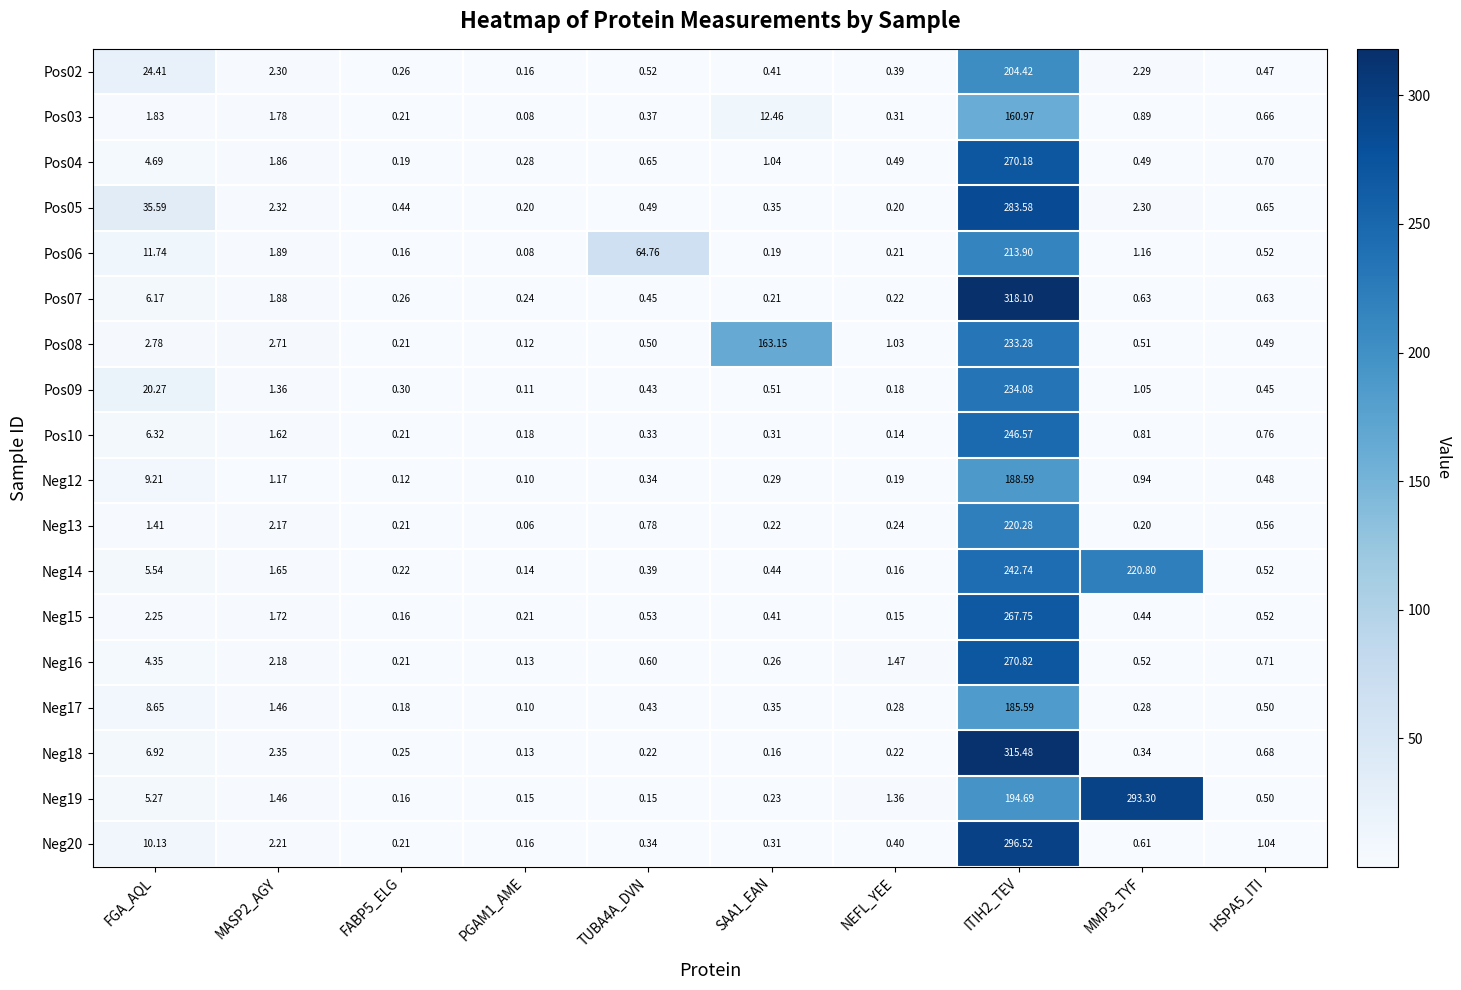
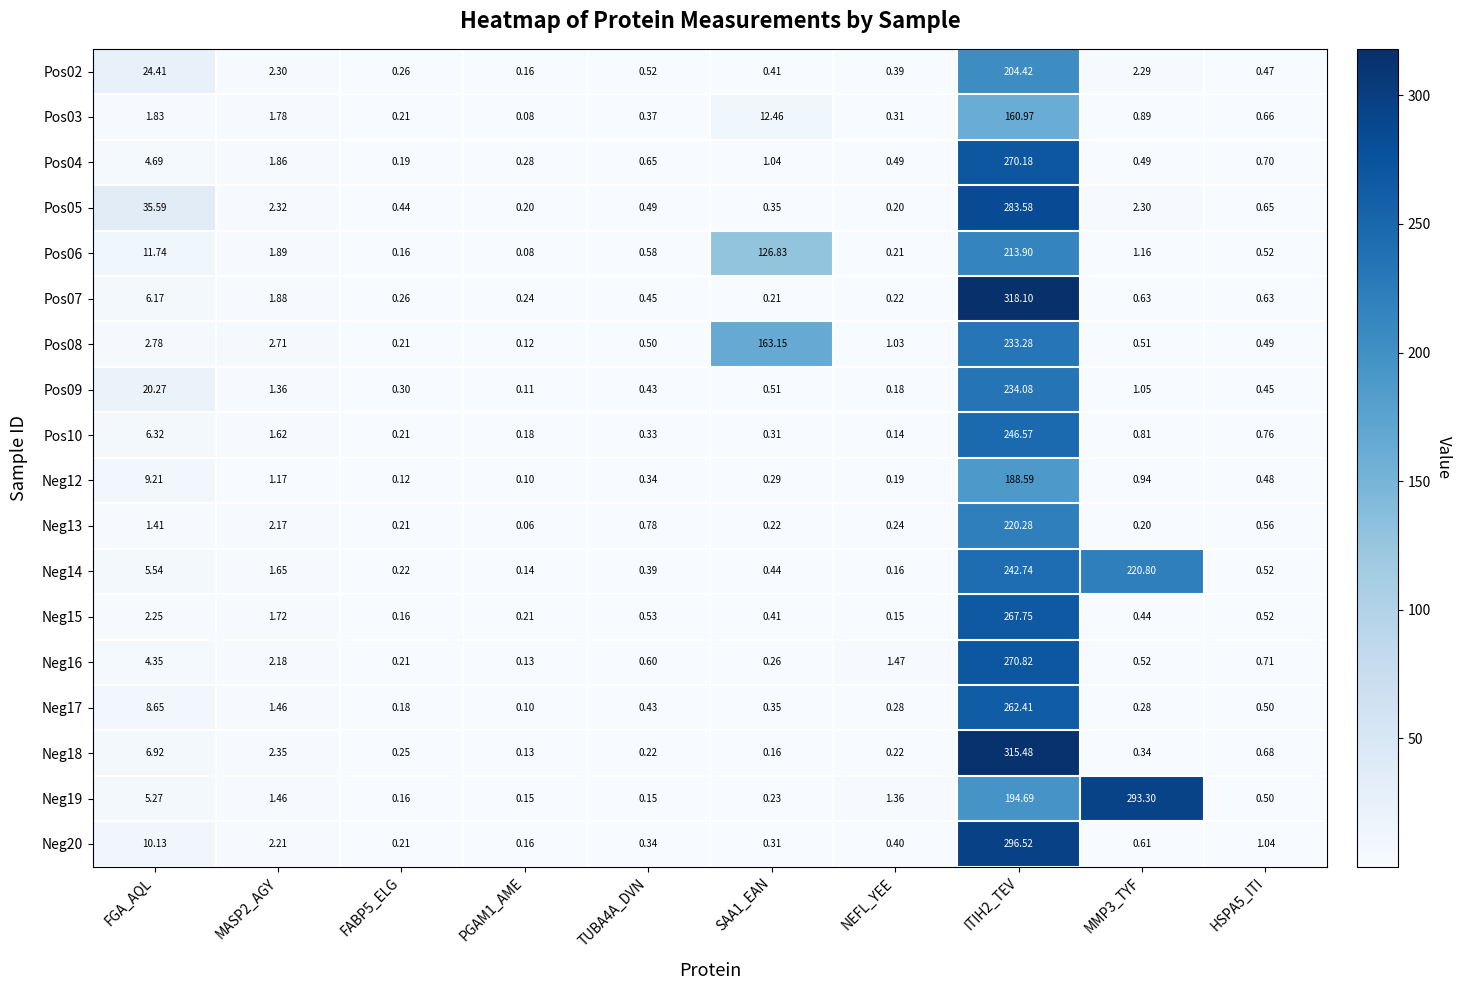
  {
    "Pos02": {
      "FGA_AQL": 24.41,
      "MASP2_AGY": 2.30,
      "FABP5_ELG": 0.26,
      "PGAM1_AME": 0.16,
      "TUBA4A_DVN": 0.52,
      "SAA1_EAN": 0.41,
      "NEFL_YEE": 0.39,
      "ITIH2_TEV": 204.42,
      "MMP3_TYF": 2.29,
      "HSPA5_ITI": 0.47
    },
    "Pos03": {
      "FGA_AQL": 1.83,
      "MASP2_AGY": 1.78,
      "FABP5_ELG": 0.21,
      "PGAM1_AME": 0.08,
      "TUBA4A_DVN": 0.37,
      "SAA1_EAN": 12.46,
      "NEFL_YEE": 0.31,
      "ITIH2_TEV": 160.97,
      "MMP3_TYF": 0.89,
      "HSPA5_ITI": 0.66
    },
    "Pos04": {
      "FGA_AQL": 4.69,
      "MASP2_AGY": 1.86,
      "FABP5_ELG": 0.19,
      "PGAM1_AME": 0.28,
      "TUBA4A_DVN": 0.65,
      "SAA1_EAN": 1.04,
      "NEFL_YEE": 0.49,
      "ITIH2_TEV": 270.18,
      "MMP3_TYF": 0.49,
      "HSPA5_ITI": 0.70
    },
    "Pos05": {
      "FGA_AQL": 35.59,
      "MASP2_AGY": 2.32,
      "FABP5_ELG": 0.44,
      "PGAM1_AME": 0.20,
      "TUBA4A_DVN": 0.49,
      "SAA1_EAN": 0.35,
      "NEFL_YEE": 0.20,
      "ITIH2_TEV": 283.58,
      "MMP3_TYF": 2.30,
      "HSPA5_ITI": 0.65
    },
    "Pos06": {
      "FGA_AQL": 11.74,
      "MASP2_AGY": 1.89,
      "FABP5_ELG": 0.16,
      "PGAM1_AME": 0.08,
-     "TUBA4A_DVN": 64.76,
-     "SAA1_EAN": 0.19,
+     "TUBA4A_DVN": 0.58,
+     "SAA1_EAN": 126.83,
      "NEFL_YEE": 0.21,
      "ITIH2_TEV": 213.90,
      "MMP3_TYF": 1.16,
      "HSPA5_ITI": 0.52
    },
    "Pos07": {
      "FGA_AQL": 6.17,
      "MASP2_AGY": 1.88,
      "FABP5_ELG": 0.26,
      "PGAM1_AME": 0.24,
      "TUBA4A_DVN": 0.45,
      "SAA1_EAN": 0.21,
      "NEFL_YEE": 0.22,
      "ITIH2_TEV": 318.10,
      "MMP3_TYF": 0.63,
      "HSPA5_ITI": 0.63
    },
    "Pos08": {
      "FGA_AQL": 2.78,
      "MASP2_AGY": 2.71,
      "FABP5_ELG": 0.21,
      "PGAM1_AME": 0.12,
      "TUBA4A_DVN": 0.50,
      "SAA1_EAN": 163.15,
      "NEFL_YEE": 1.03,
      "ITIH2_TEV": 233.28,
      "MMP3_TYF": 0.51,
      "HSPA5_ITI": 0.49
    },
    "Pos09": {
      "FGA_AQL": 20.27,
      "MASP2_AGY": 1.36,
      "FABP5_ELG": 0.30,
      "PGAM1_AME": 0.11,
      "TUBA4A_DVN": 0.43,
      "SAA1_EAN": 0.51,
      "NEFL_YEE": 0.18,
      "ITIH2_TEV": 234.08,
      "MMP3_TYF": 1.05,
      "HSPA5_ITI": 0.45
    },
    "Pos10": {
      "FGA_AQL": 6.32,
      "MASP2_AGY": 1.62,
      "FABP5_ELG": 0.21,
      "PGAM1_AME": 0.18,
      "TUBA4A_DVN": 0.33,
      "SAA1_EAN": 0.31,
      "NEFL_YEE": 0.14,
      "ITIH2_TEV": 246.57,
      "MMP3_TYF": 0.81,
      "HSPA5_ITI": 0.76
    },
    "Neg12": {
      "FGA_AQL": 9.21,
      "MASP2_AGY": 1.17,
      "FABP5_ELG": 0.12,
      "PGAM1_AME": 0.10,
      "TUBA4A_DVN": 0.34,
      "SAA1_EAN": 0.29,
      "NEFL_YEE": 0.19,
      "ITIH2_TEV": 188.59,
      "MMP3_TYF": 0.94,
      "HSPA5_ITI": 0.48
    },
    "Neg13": {
      "FGA_AQL": 1.41,
      "MASP2_AGY": 2.17,
      "FABP5_ELG": 0.21,
      "PGAM1_AME": 0.06,
      "TUBA4A_DVN": 0.78,
      "SAA1_EAN": 0.22,
      "NEFL_YEE": 0.24,
      "ITIH2_TEV": 220.28,
      "MMP3_TYF": 0.20,
      "HSPA5_ITI": 0.56
    },
    "Neg14": {
      "FGA_AQL": 5.54,
      "MASP2_AGY": 1.65,
      "FABP5_ELG": 0.22,
      "PGAM1_AME": 0.14,
      "TUBA4A_DVN": 0.39,
      "SAA1_EAN": 0.44,
      "NEFL_YEE": 0.16,
      "ITIH2_TEV": 242.74,
      "MMP3_TYF": 220.80,
      "HSPA5_ITI": 0.52
    },
    "Neg15": {
      "FGA_AQL": 2.25,
      "MASP2_AGY": 1.72,
      "FABP5_ELG": 0.16,
      "PGAM1_AME": 0.21,
      "TUBA4A_DVN": 0.53,
      "SAA1_EAN": 0.41,
      "NEFL_YEE": 0.15,
      "ITIH2_TEV": 267.75,
      "MMP3_TYF": 0.44,
      "HSPA5_ITI": 0.52
    },
    "Neg16": {
      "FGA_AQL": 4.35,
      "MASP2_AGY": 2.18,
      "FABP5_ELG": 0.21,
      "PGAM1_AME": 0.13,
      "TUBA4A_DVN": 0.60,
      "SAA1_EAN": 0.26,
      "NEFL_YEE": 1.47,
      "ITIH2_TEV": 270.82,
      "MMP3_TYF": 0.52,
      "HSPA5_ITI": 0.71
    },
    "Neg17": {
      "FGA_AQL": 8.65,
      "MASP2_AGY": 1.46,
      "FABP5_ELG": 0.18,
      "PGAM1_AME": 0.10,
      "TUBA4A_DVN": 0.43,
      "SAA1_EAN": 0.35,
      "NEFL_YEE": 0.28,
-     "ITIH2_TEV": 185.59,
+     "ITIH2_TEV": 262.41,
      "MMP3_TYF": 0.28,
      "HSPA5_ITI": 0.50
    },
    "Neg18": {
      "FGA_AQL": 6.92,
      "MASP2_AGY": 2.35,
      "FABP5_ELG": 0.25,
      "PGAM1_AME": 0.13,
      "TUBA4A_DVN": 0.22,
      "SAA1_EAN": 0.16,
      "NEFL_YEE": 0.22,
      "ITIH2_TEV": 315.48,
      "MMP3_TYF": 0.34,
      "HSPA5_ITI": 0.68
    },
    "Neg19": {
      "FGA_AQL": 5.27,
      "MASP2_AGY": 1.46,
      "FABP5_ELG": 0.16,
      "PGAM1_AME": 0.15,
      "TUBA4A_DVN": 0.15,
      "SAA1_EAN": 0.23,
      "NEFL_YEE": 1.36,
      "ITIH2_TEV": 194.69,
      "MMP3_TYF": 293.30,
      "HSPA5_ITI": 0.50
    },
    "Neg20": {
      "FGA_AQL": 10.13,
      "MASP2_AGY": 2.21,
      "FABP5_ELG": 0.21,
      "PGAM1_AME": 0.16,
      "TUBA4A_DVN": 0.34,
      "SAA1_EAN": 0.31,
      "NEFL_YEE": 0.40,
      "ITIH2_TEV": 296.52,
      "MMP3_TYF": 0.61,
      "HSPA5_ITI": 1.04
    }
  }
